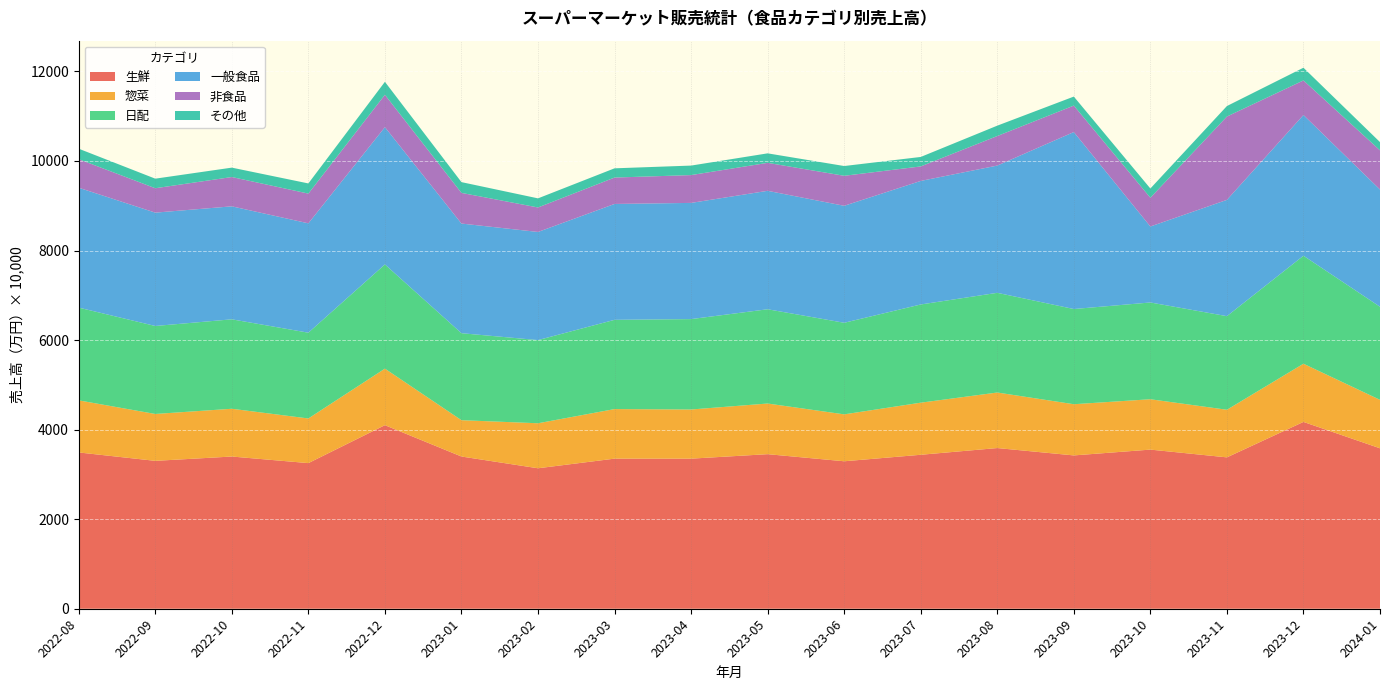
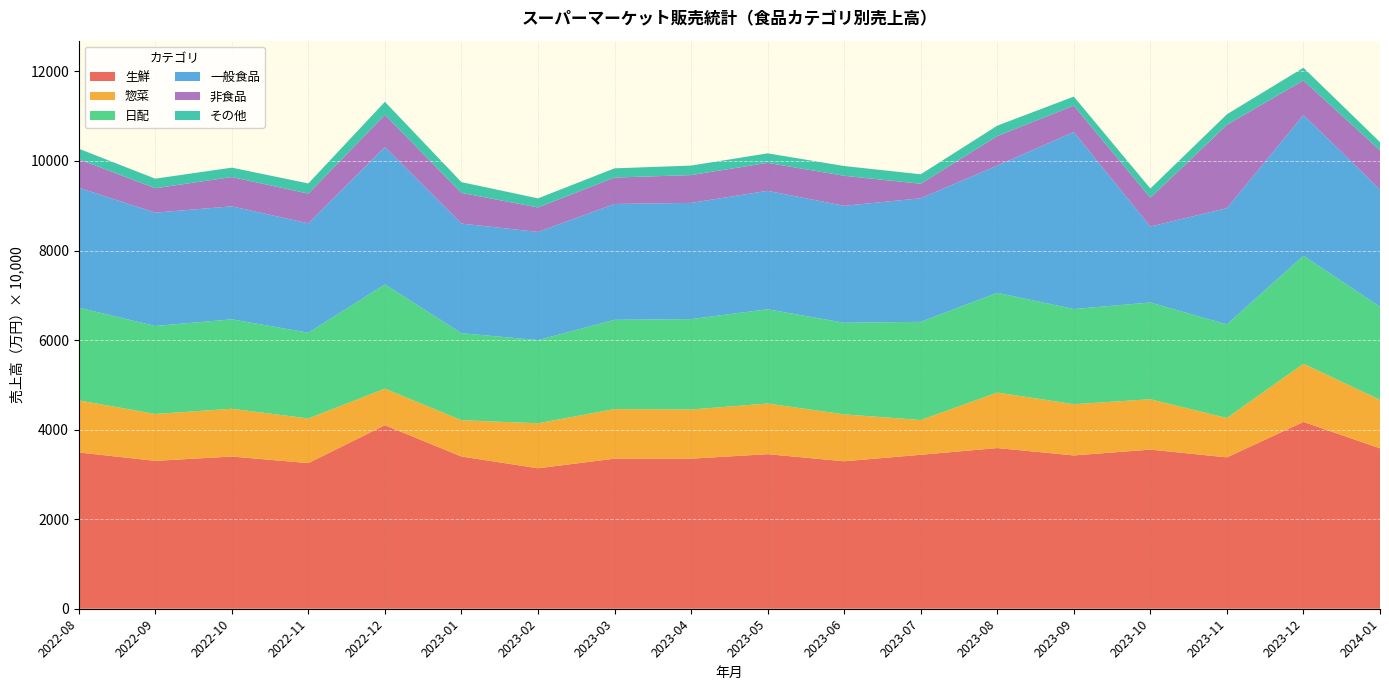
  {
    "生鮮": {
      "2022-08": 3500,
      "2022-09": 3300,
      "2022-10": 3400,
      "2022-11": 3300,
      "2022-12": 4100,
      "2023-01": 3400,
      "2023-02": 3100,
      "2023-03": 3400,
      "2023-04": 3400,
      "2023-05": 3500,
      "2023-06": 3300,
      "2023-07": 3400,
      "2023-08": 3600,
      "2023-09": 3400,
      "2023-10": 3600,
      "2023-11": 3400,
      "2023-12": 4200,
      "2024-01": 3600
    },
    "惣菜": {
      "2022-08": 1200,
      "2022-09": 1000,
      "2022-10": 1100,
      "2022-11": 1000,
-     "2022-12": 1300,
+     "2022-12": 800,
      "2023-01": 800,
      "2023-02": 1000,
      "2023-03": 1100,
      "2023-04": 1100,
      "2023-05": 1100,
      "2023-06": 1000,
-     "2023-07": 1200,
+     "2023-07": 800,
      "2023-08": 1200,
      "2023-09": 1100,
      "2023-10": 1100,
-     "2023-11": 1100,
+     "2023-11": 900,
      "2023-12": 1300,
      "2024-01": 1100
    },
    "一般食品": {
      "2022-08": 2700,
      "2022-09": 2500,
      "2022-10": 2500,
      "2022-11": 2400,
      "2022-12": 3100,
      "2023-01": 2400,
      "2023-02": 2400,
      "2023-03": 2600,
      "2023-04": 2600,
      "2023-05": 2600,
      "2023-06": 2600,
      "2023-07": 2800,
      "2023-08": 2800,
      "2023-09": 4000,
      "2023-10": 1700,
      "2023-11": 2600,
      "2023-12": 3100,
      "2024-01": 2600
    },
    "非食品": {
      "2022-08": 600,
      "2022-09": 500,
      "2022-10": 700,
      "2022-11": 700,
      "2022-12": 700,
      "2023-01": 700,
      "2023-02": 500,
      "2023-03": 600,
      "2023-04": 600,
      "2023-05": 600,
      "2023-06": 700,
      "2023-07": 300,
      "2023-08": 700,
      "2023-09": 600,
      "2023-10": 600,
      "2023-11": 1900,
      "2023-12": 800,
      "2024-01": 900
    }
  }
